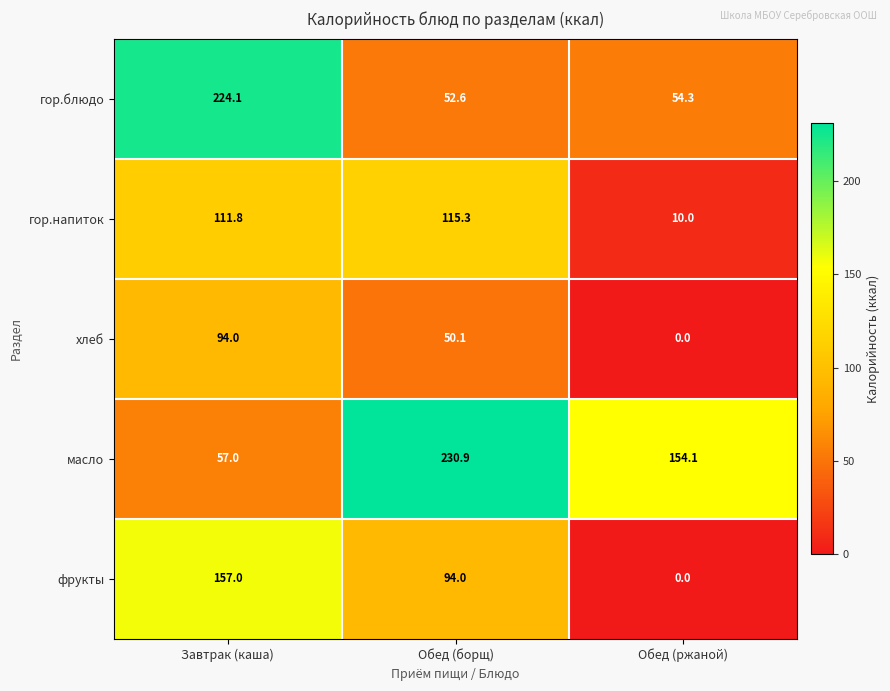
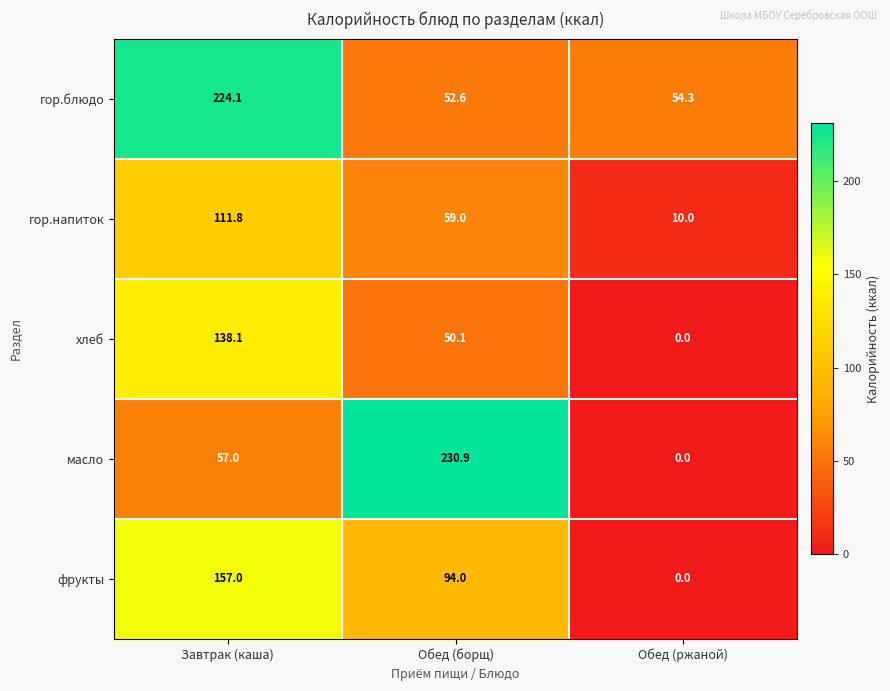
  {
    "гор.блюдо": {
      "Завтрак (каша)": 224.1,
      "Обед (борщ)": 52.6,
      "Обед (ржаной)": 54.3
    },
    "гор.напиток": {
      "Завтрак (каша)": 111.8,
-     "Обед (борщ)": 115.3,
+     "Обед (борщ)": 59.0,
      "Обед (ржаной)": 10.0
    },
    "хлеб": {
-     "Завтрак (каша)": 94.0,
+     "Завтрак (каша)": 138.1,
      "Обед (борщ)": 50.1,
      "Обед (ржаной)": 0.0
    },
    "масло": {
      "Завтрак (каша)": 57.0,
      "Обед (борщ)": 230.9,
-     "Обед (ржаной)": 154.1
+     "Обед (ржаной)": 0.0
    },
    "фрукты": {
      "Завтрак (каша)": 157.0,
      "Обед (борщ)": 94.0,
      "Обед (ржаной)": 0.0
    }
  }
